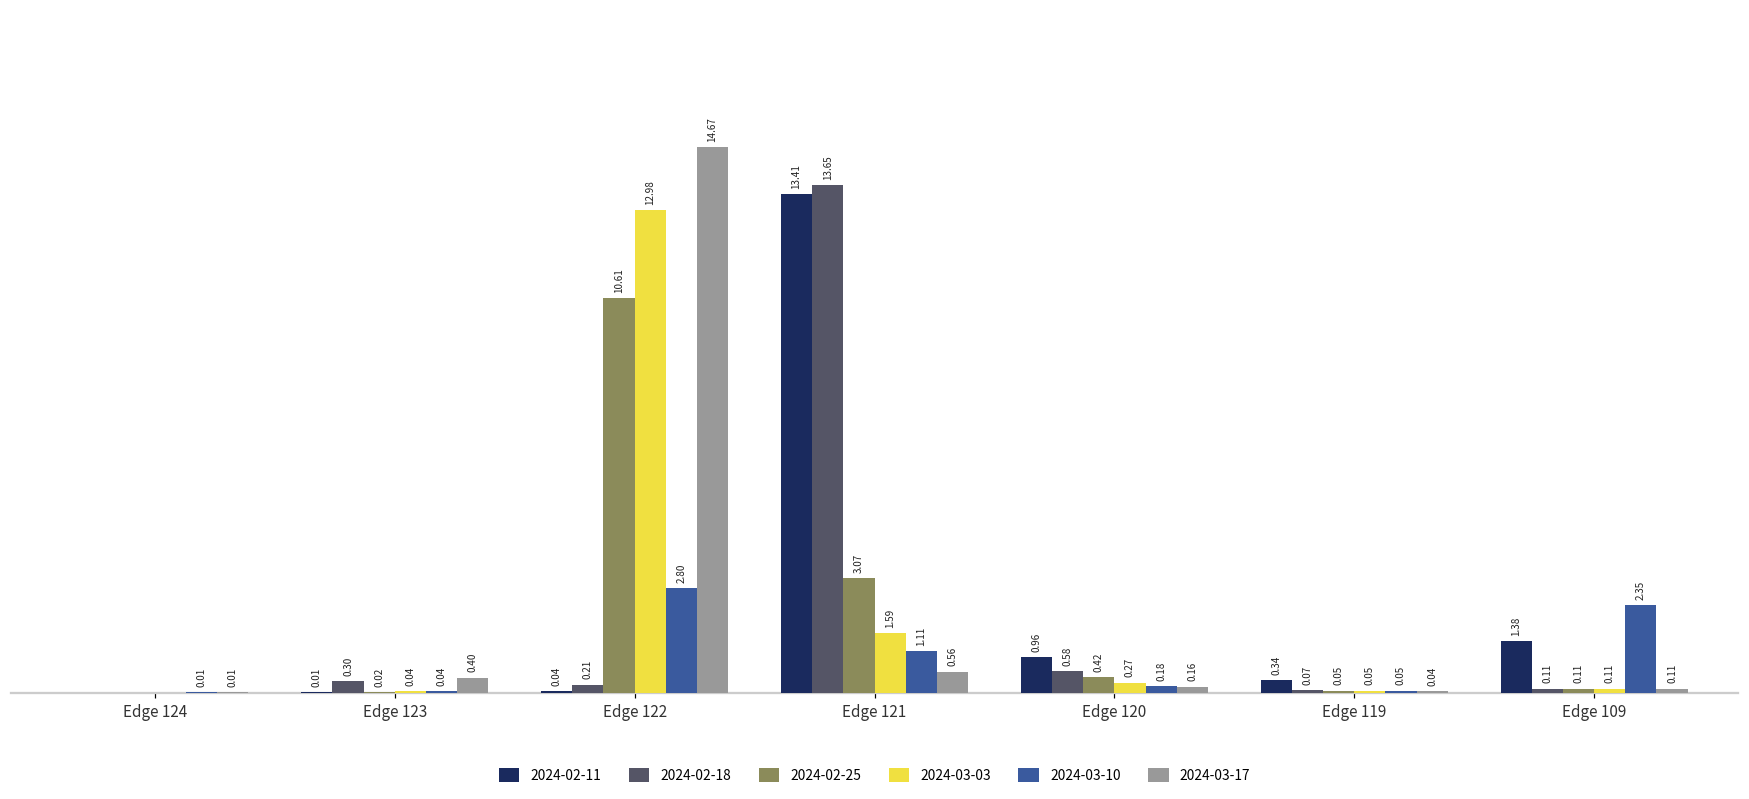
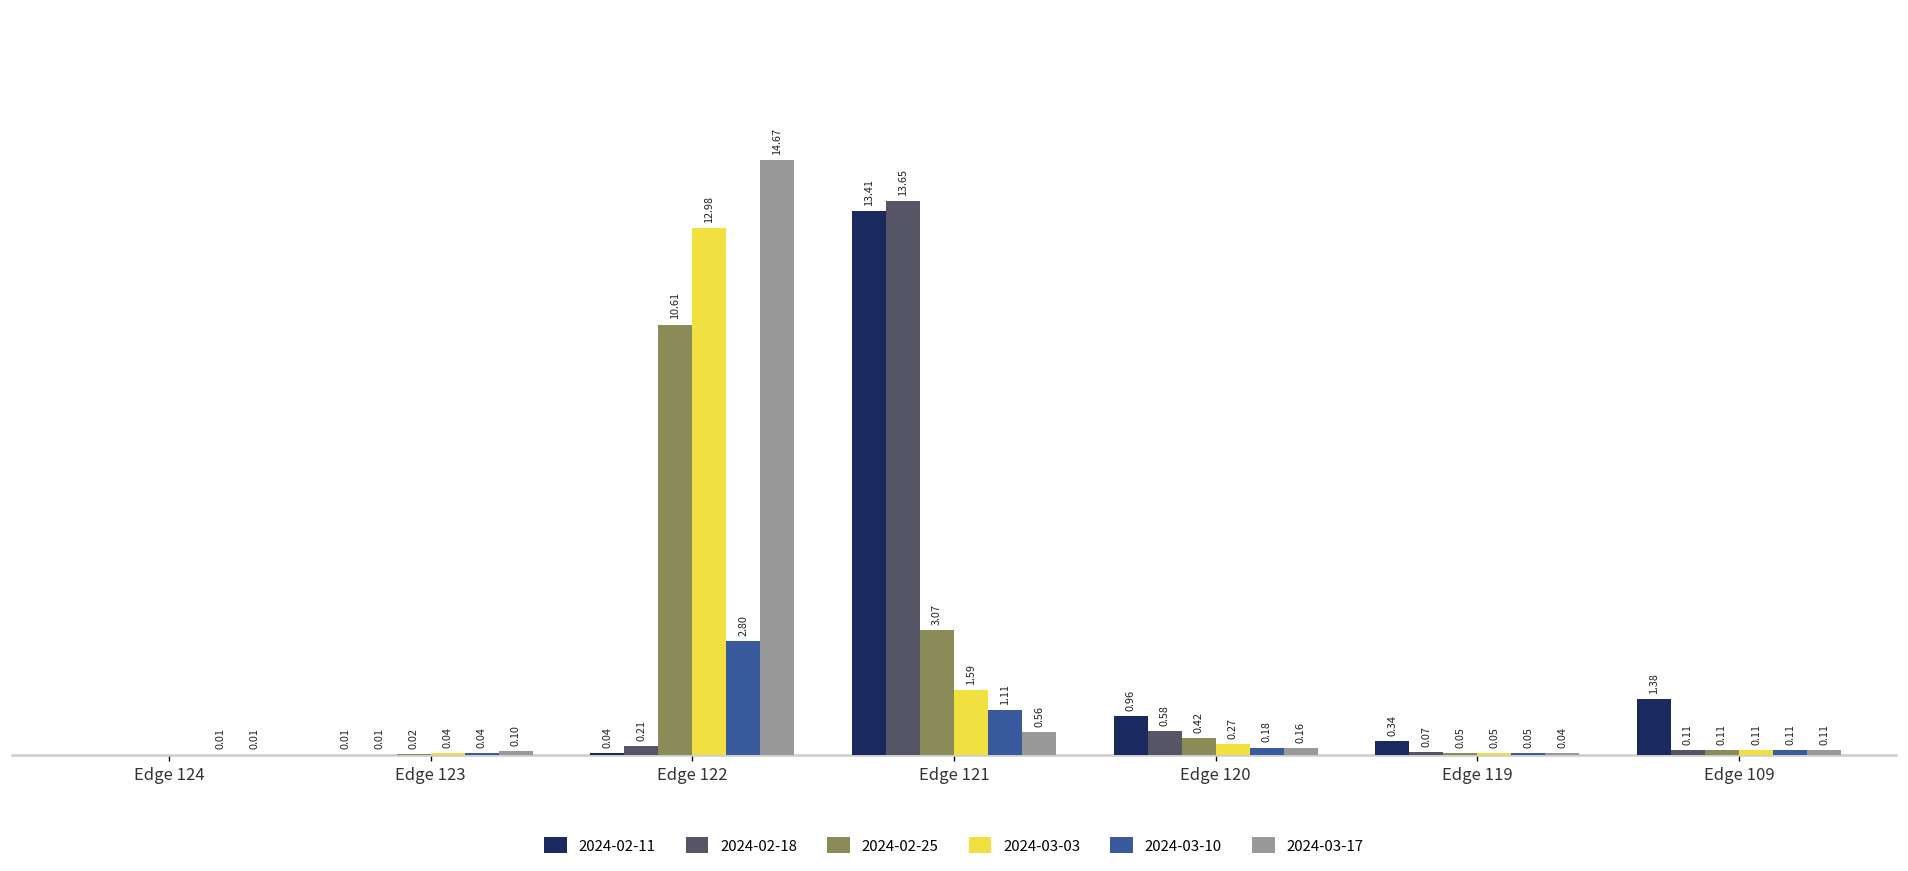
  {
    "2024-02-11": {
      "Edge 123": 0.01,
      "Edge 122": 0.04,
      "Edge 121": 13.41,
      "Edge 120": 0.96,
      "Edge 119": 0.34,
      "Edge 109": 1.38
    },
    "2024-02-18": {
-     "Edge 123": 0.30,
+     "Edge 123": 0.01,
      "Edge 122": 0.21,
      "Edge 121": 13.65,
      "Edge 120": 0.58,
      "Edge 119": 0.07,
      "Edge 109": 0.11
    },
    "2024-02-25": {
      "Edge 123": 0.02,
      "Edge 122": 10.61,
      "Edge 121": 3.07,
      "Edge 120": 0.42,
      "Edge 119": 0.05,
      "Edge 109": 0.11
    },
    "2024-03-03": {
      "Edge 123": 0.04,
      "Edge 122": 12.98,
      "Edge 121": 1.59,
      "Edge 120": 0.27,
      "Edge 119": 0.05,
      "Edge 109": 0.11
    },
    "2024-03-10": {
      "Edge 124": 0.01,
      "Edge 123": 0.04,
      "Edge 122": 2.80,
      "Edge 121": 1.11,
      "Edge 120": 0.18,
      "Edge 119": 0.05,
-     "Edge 109": 2.35
+     "Edge 109": 0.11
    },
    "2024-03-17": {
      "Edge 124": 0.01,
-     "Edge 123": 0.40,
+     "Edge 123": 0.10,
      "Edge 122": 14.67,
      "Edge 121": 0.56,
      "Edge 120": 0.16,
      "Edge 119": 0.04,
      "Edge 109": 0.11
    }
  }
